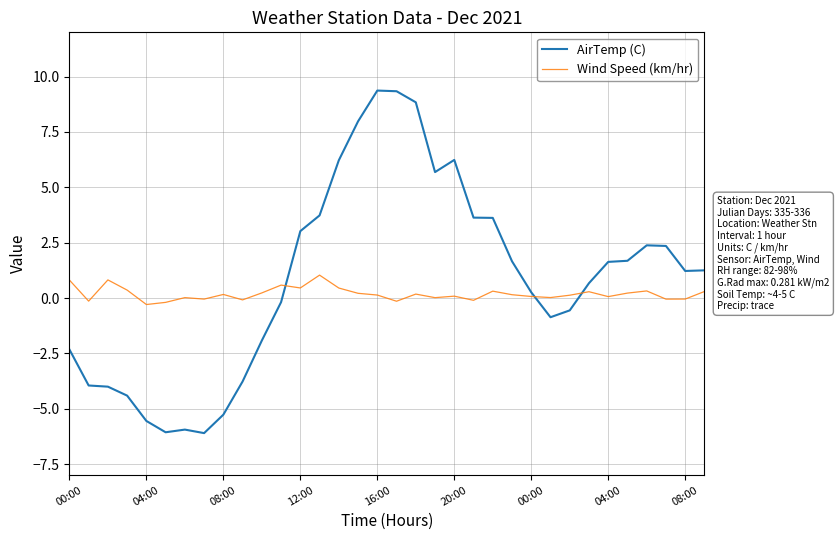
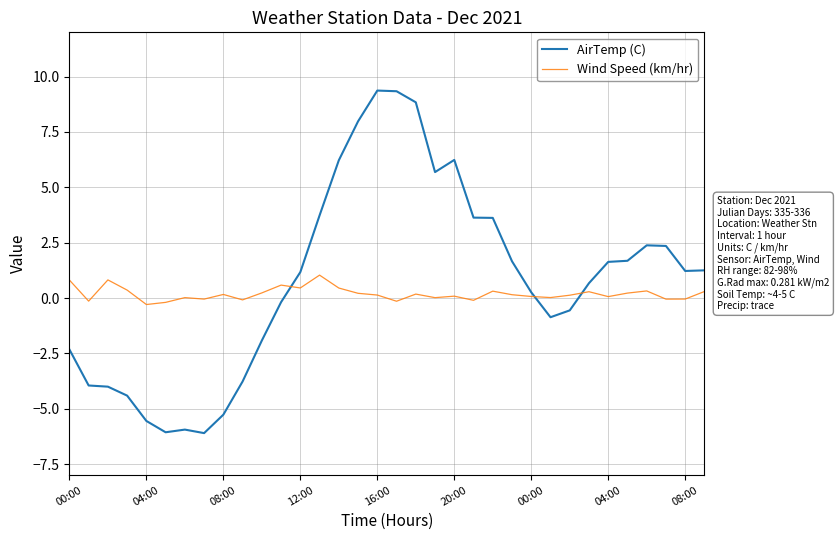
  {
    "AirTemp (C)": {
-     "12:00": 3.0,
+     "12:00": 1.2,
      "16:00": 9.4,
      "20:00": 6.2
    },
    "Wind Speed (km/hr)": {
      "12:00": 0.5,
      "16:00": 0.1,
      "20:00": 0.1
    }
  }
